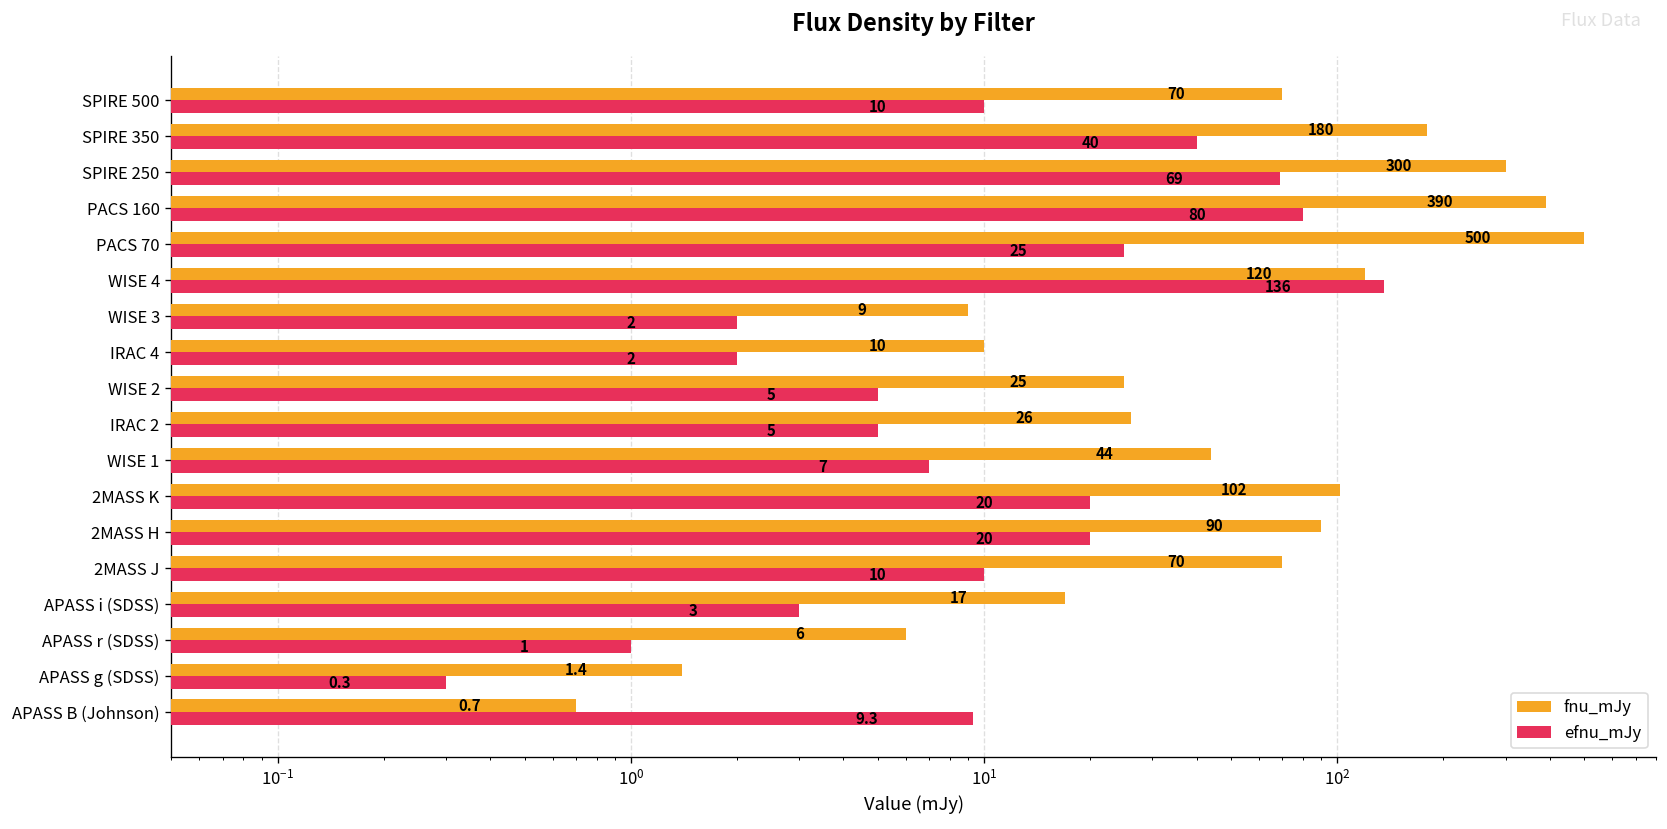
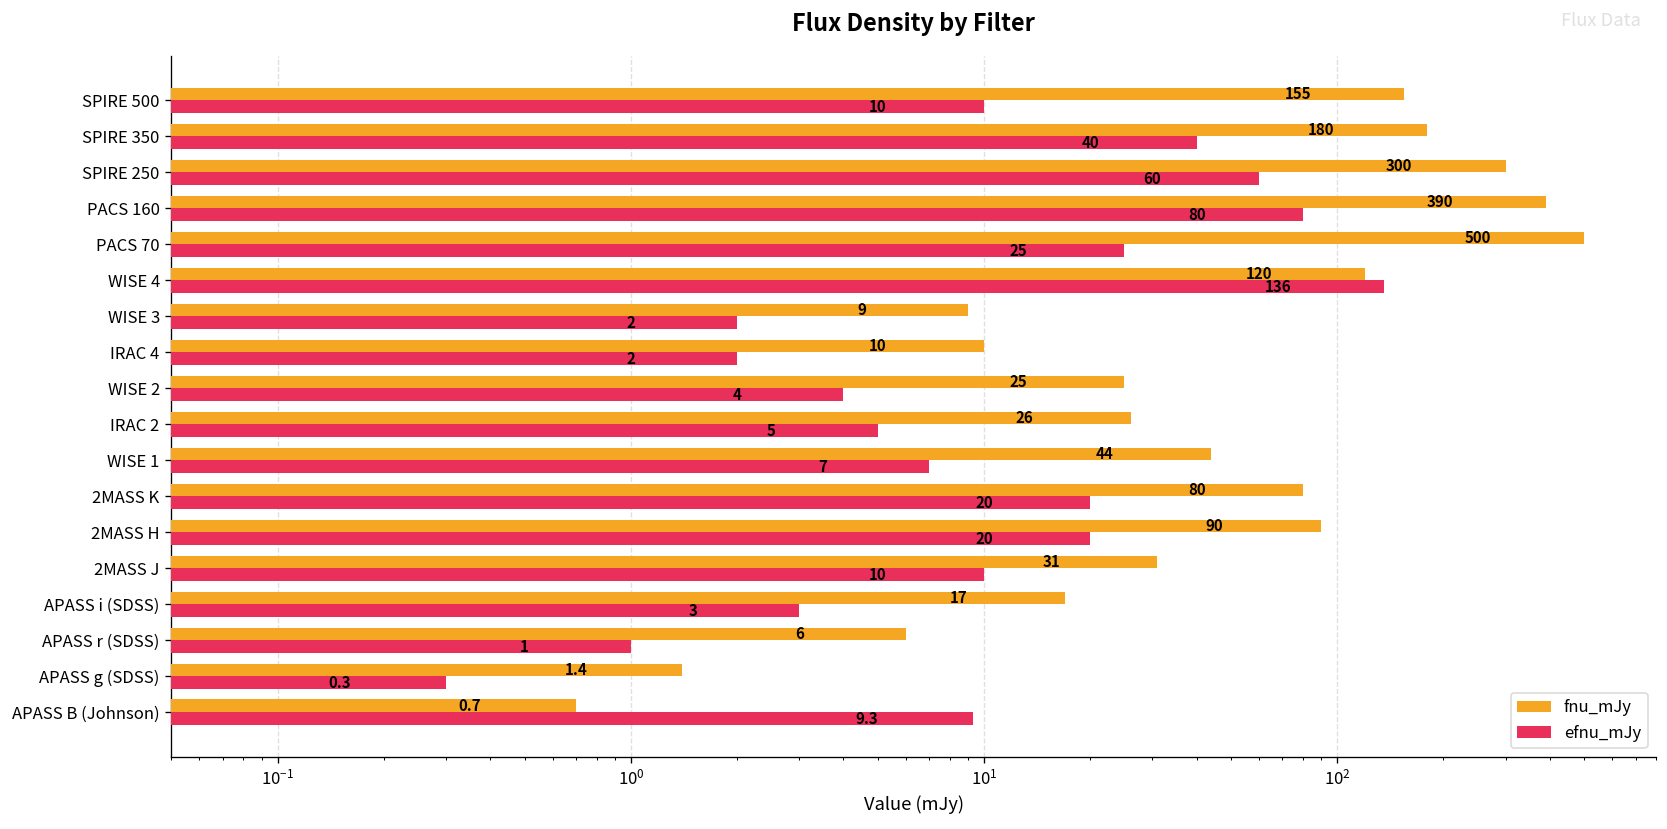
  {
    "fnu_mJy": {
-     "SPIRE 500": 70,
+     "SPIRE 500": 155,
      "SPIRE 350": 180,
      "SPIRE 250": 300,
      "PACS 160": 390,
      "PACS 70": 500,
      "WISE 4": 120,
      "WISE 3": 9,
      "IRAC 4": 10,
      "WISE 2": 25,
      "IRAC 2": 26,
      "WISE 1": 44,
-     "2MASS K": 102,
+     "2MASS K": 80,
      "2MASS H": 90,
-     "2MASS J": 70,
+     "2MASS J": 31,
      "APASS i (SDSS)": 17,
      "APASS r (SDSS)": 6,
      "APASS g (SDSS)": 1.4,
      "APASS B (Johnson)": 0.7
    },
    "efnu_mJy": {
      "SPIRE 500": 10,
      "SPIRE 350": 40,
-     "SPIRE 250": 69,
+     "SPIRE 250": 60,
      "PACS 160": 80,
      "PACS 70": 25,
      "WISE 4": 136,
      "WISE 3": 2,
      "IRAC 4": 2,
-     "WISE 2": 5,
+     "WISE 2": 4,
      "IRAC 2": 5,
      "WISE 1": 7,
      "2MASS K": 20,
      "2MASS H": 20,
      "2MASS J": 10,
      "APASS i (SDSS)": 3,
      "APASS r (SDSS)": 1,
      "APASS g (SDSS)": 0.3,
      "APASS B (Johnson)": 9.3
    }
  }
